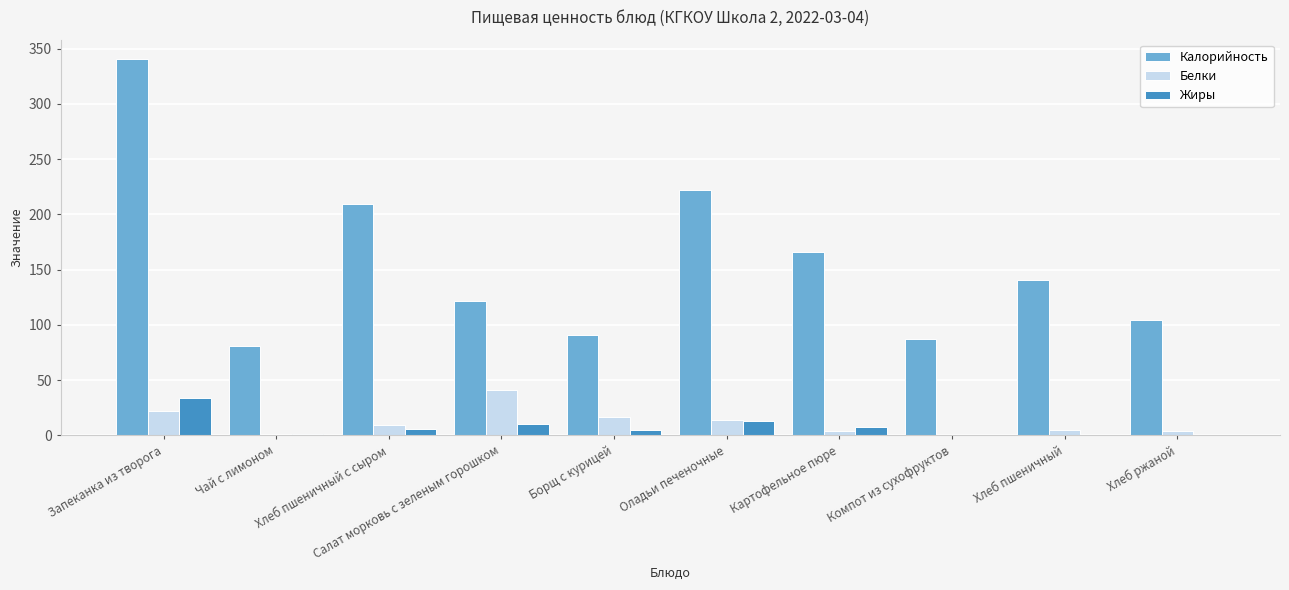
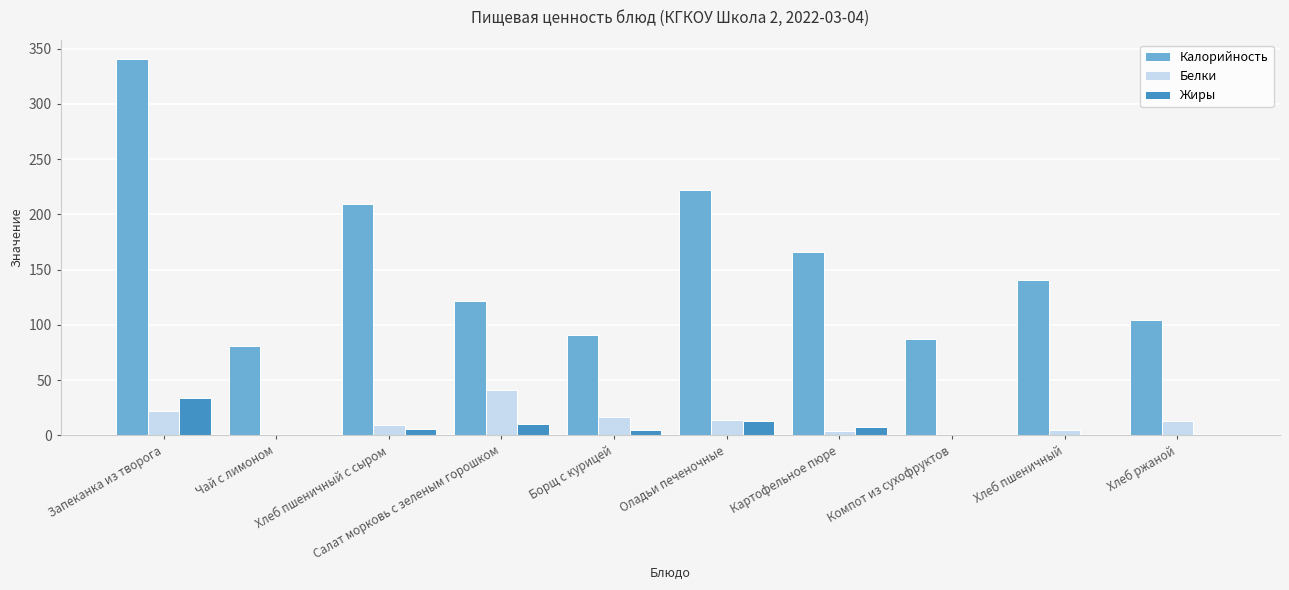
  {
    "Белки": {
      "Запеканка из творога": 22,
      "Хлеб пшеничный с сыром": 10,
      "Салат морковь с зеленым горошком": 41,
      "Борщ с курицей": 16,
      "Оладьи печеночные": 14,
      "Картофельное пюре": 4,
      "Хлеб пшеничный": 5,
-     "Хлеб ржаной": 4
+     "Хлеб ржаной": 13
    }
  }
